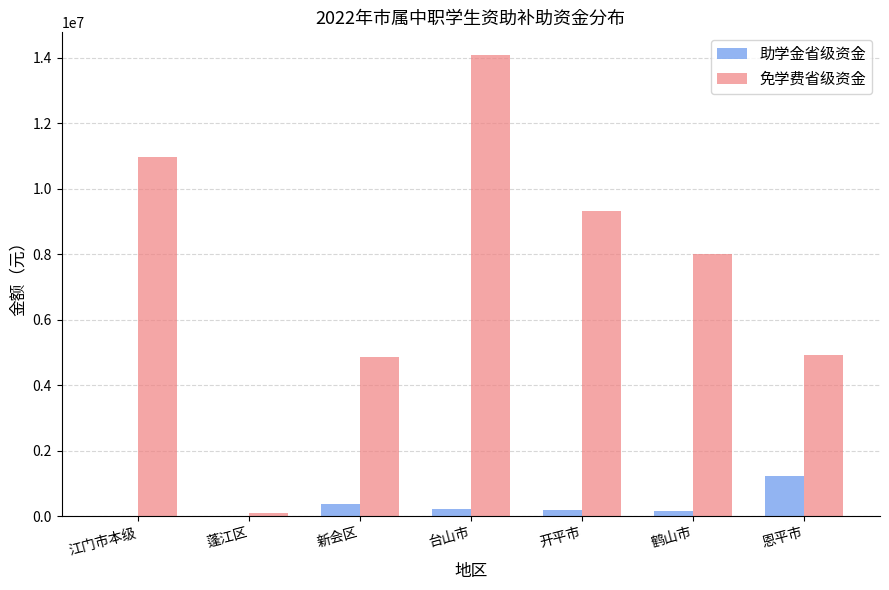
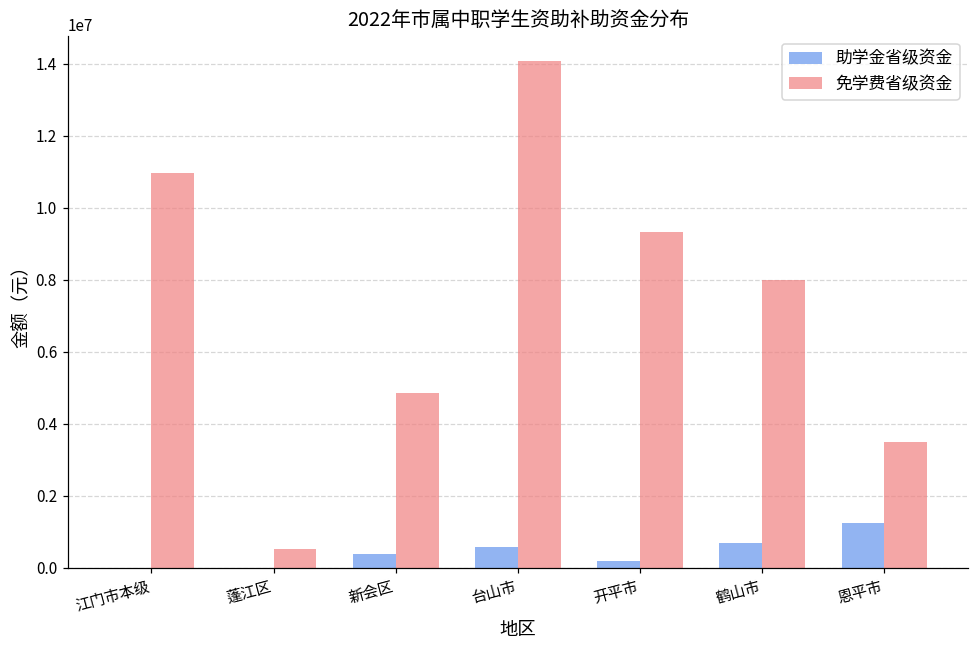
  {
    "助学金省级资金": {
      "江门市本级": 0,
      "新会区": 400000,
-     "台山市": 200000,
+     "台山市": 600000,
      "开平市": 200000,
-     "鹤山市": 100000,
+     "鹤山市": 700000,
      "恩平市": 1200000
    },
    "免学费省级资金": {
      "江门市本级": 11000000,
-     "蓬江区": 100000,
+     "蓬江区": 500000,
      "新会区": 4900000,
      "台山市": 14100000,
      "开平市": 9300000,
      "鹤山市": 8000000,
-     "恩平市": 4900000
+     "恩平市": 3500000
    }
  }
